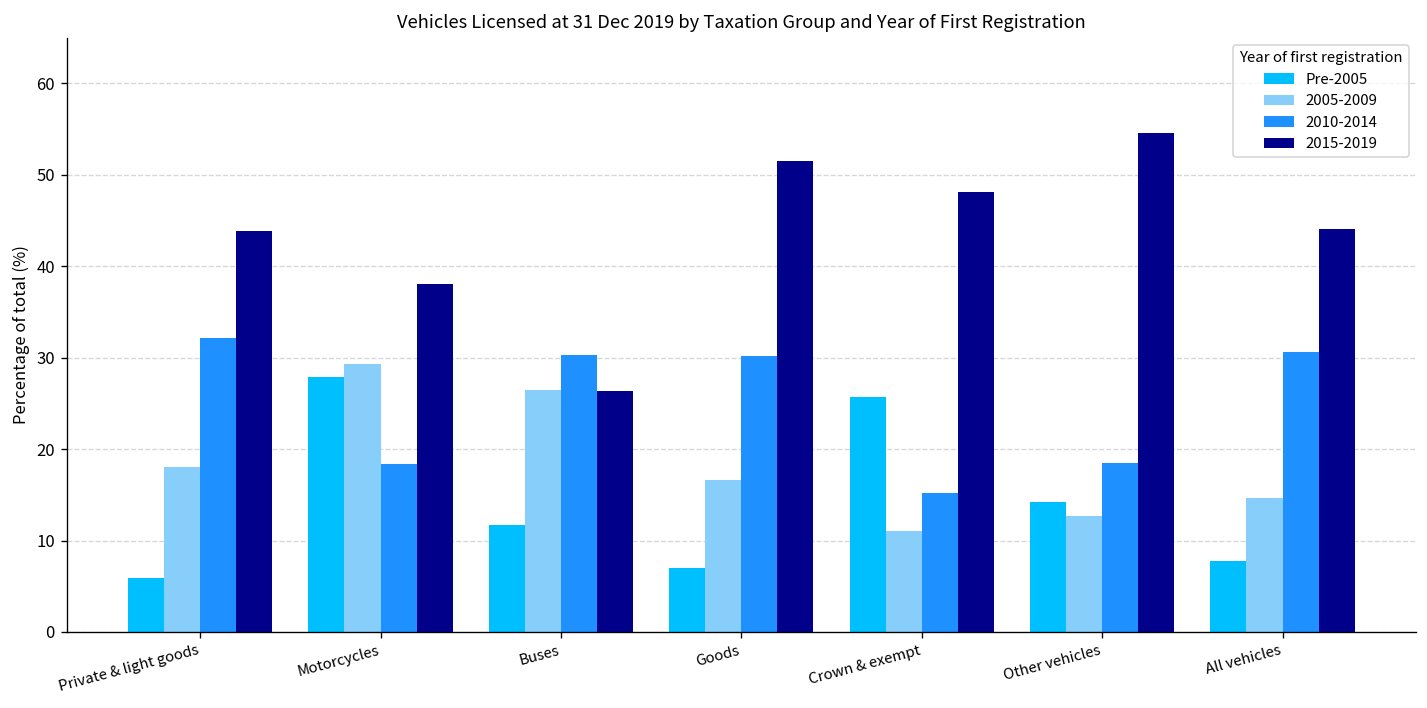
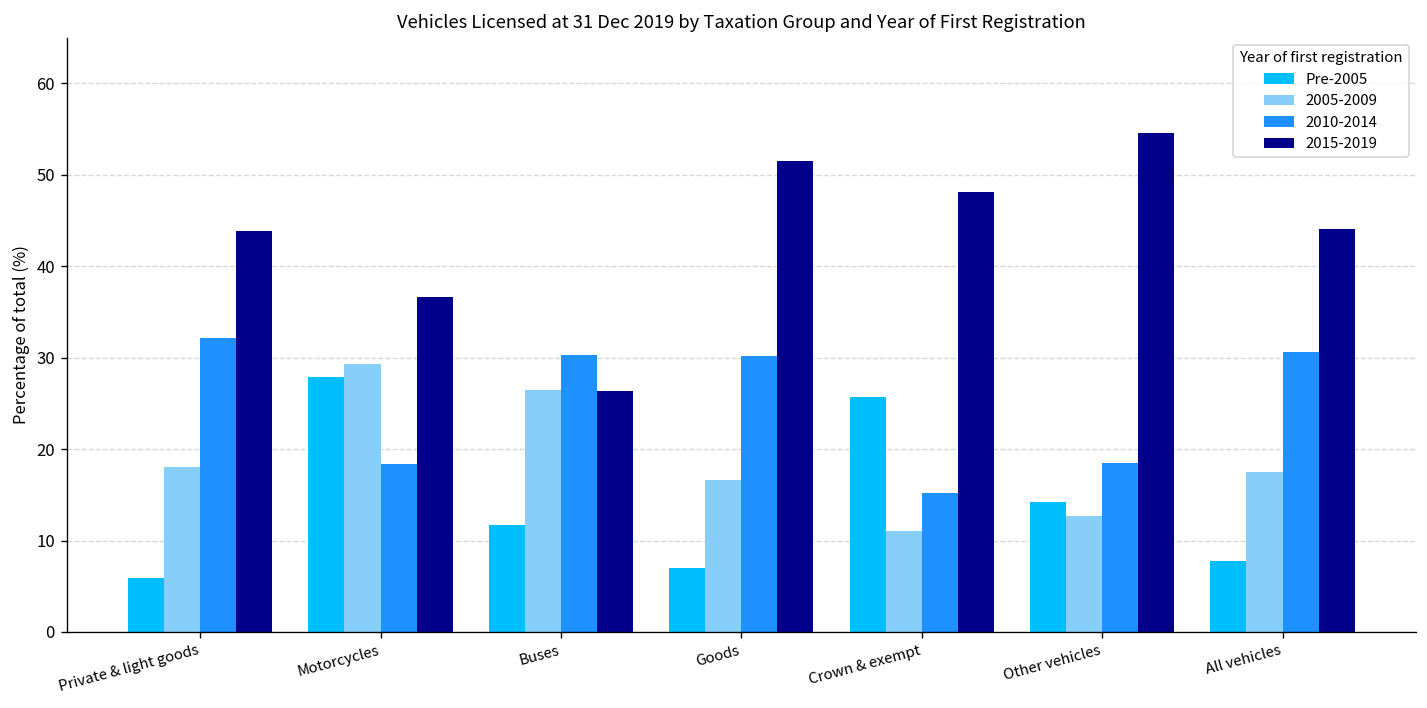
  {
    "2005-2009": {
      "Private & light goods": 18,
      "Motorcycles": 29,
      "Buses": 27,
      "Goods": 17,
      "Crown & exempt": 11,
      "Other vehicles": 13,
-     "All vehicles": 15
+     "All vehicles": 17
    },
    "2015-2019": {
      "Private & light goods": 44,
-     "Motorcycles": 38,
+     "Motorcycles": 37,
      "Buses": 26,
      "Goods": 52,
      "Crown & exempt": 48,
      "Other vehicles": 55,
      "All vehicles": 44
    }
  }
